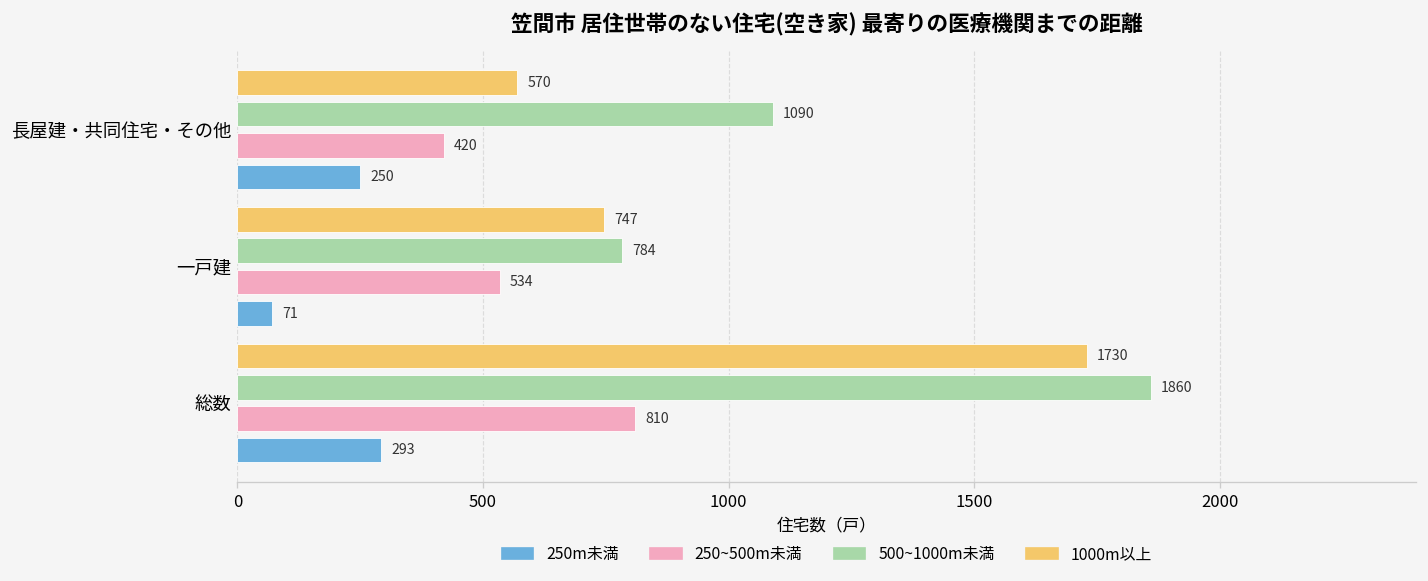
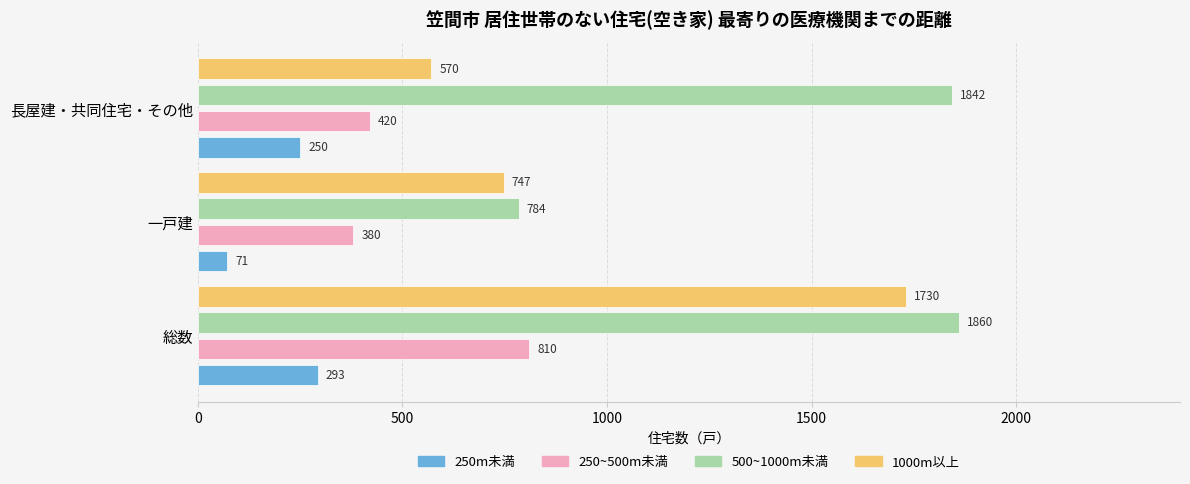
  {
    "250m未満": {
      "長屋建・共同住宅・その他": 250,
      "一戸建": 71,
      "総数": 293
    },
    "250~500m未満": {
      "長屋建・共同住宅・その他": 420,
-     "一戸建": 534,
+     "一戸建": 380,
      "総数": 810
    },
    "500~1000m未満": {
-     "長屋建・共同住宅・その他": 1090,
+     "長屋建・共同住宅・その他": 1842,
      "一戸建": 784,
      "総数": 1860
    },
    "1000m以上": {
      "長屋建・共同住宅・その他": 570,
      "一戸建": 747,
      "総数": 1730
    }
  }
